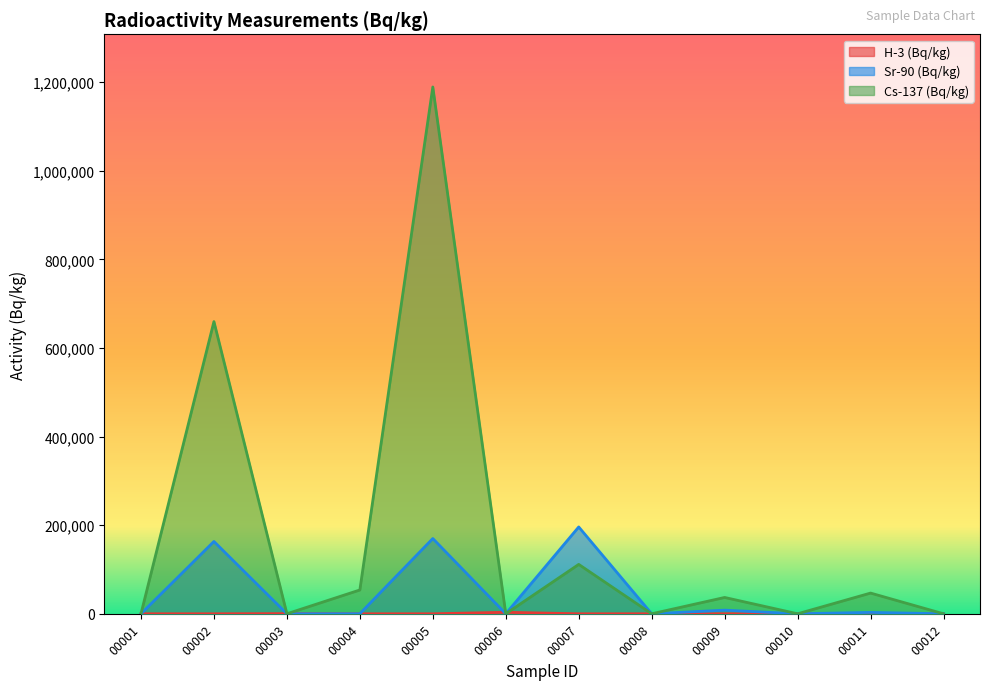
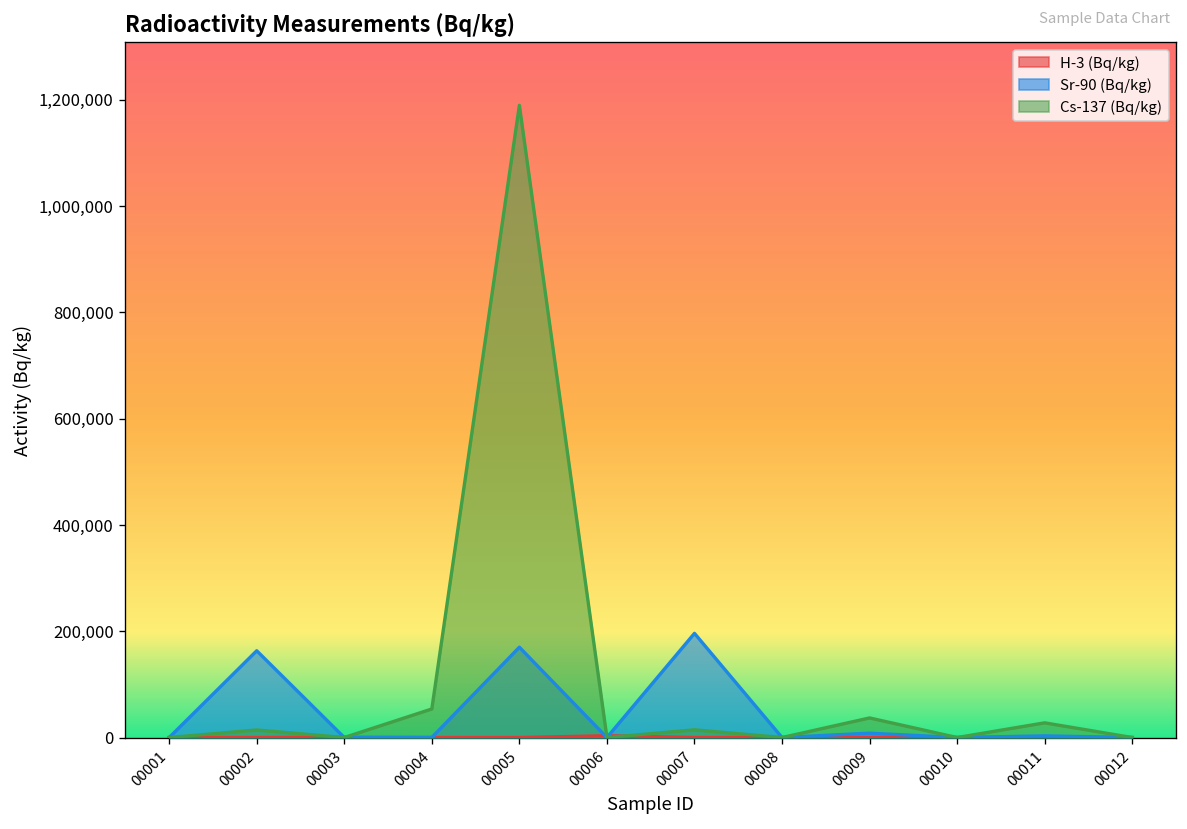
  {
    "H-3 (Bq/kg)": {
      "00002": "0",
      "00005": "0",
      "00007": "0",
      "00009": "0"
    },
    "Sr-90 (Bq/kg)": {
      "00002": "160,000",
      "00005": "170,000",
      "00007": "200,000",
      "00009": "10,000"
    },
    "Cs-137 (Bq/kg)": {
-     "00002": "660,000",
+     "00002": "10,000",
      "00004": "50,000",
      "00005": "1,190,000",
-     "00007": "110,000",
+     "00007": "10,000",
      "00009": "40,000",
-     "00011": "50,000"
+     "00011": "30,000"
    }
  }
